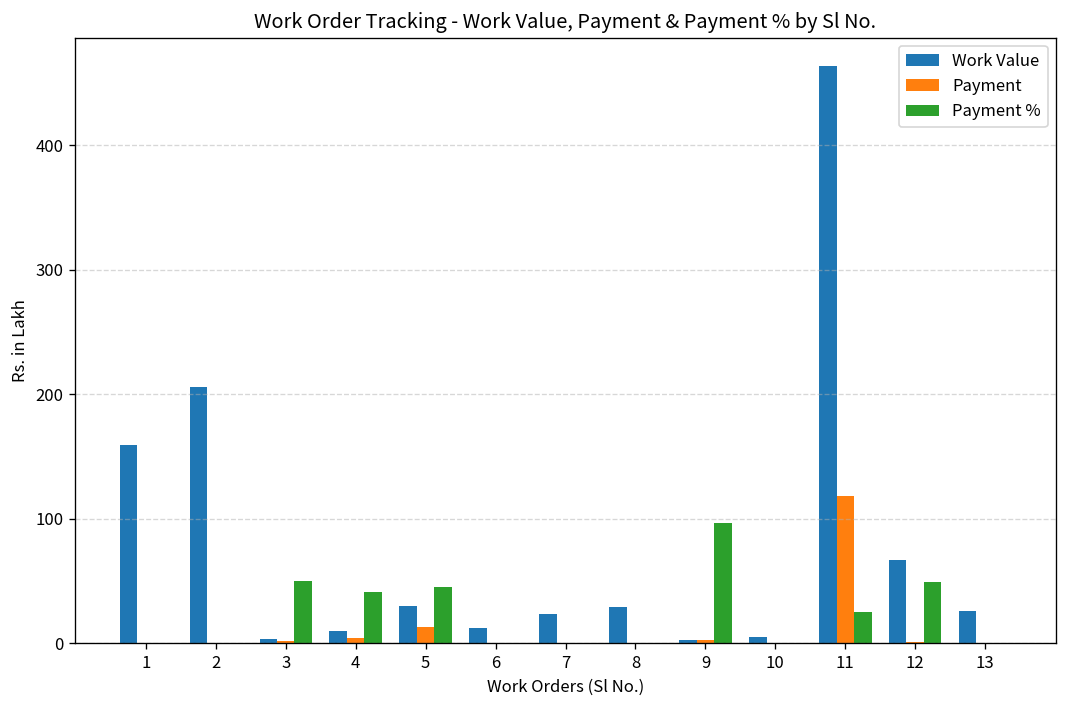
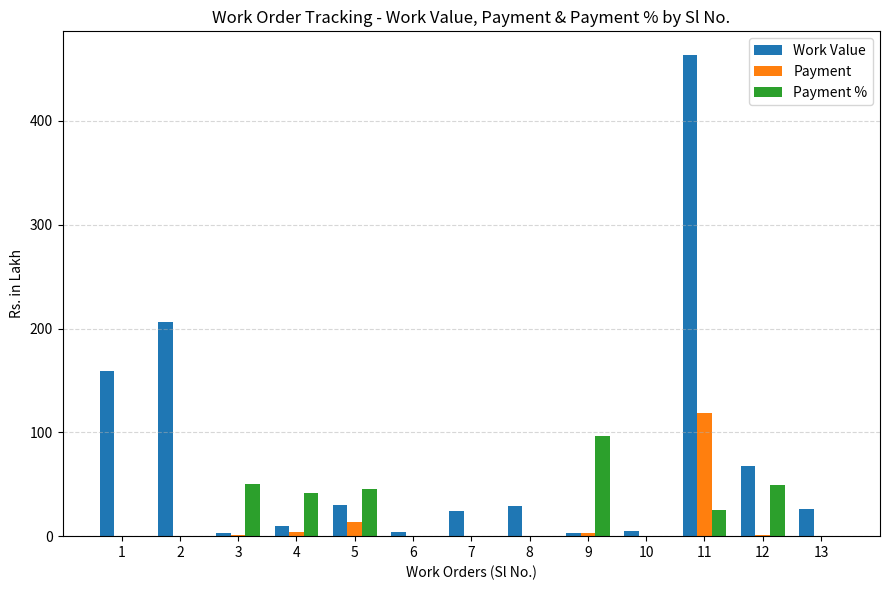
  {
    "Work Value": {
      "1": 159,
      "2": 206,
      "3": 3,
      "4": 10,
      "5": 30,
-     "6": 12,
+     "6": 4,
      "7": 24,
      "8": 30,
      "9": 3,
      "10": 5,
      "11": 463,
      "12": 67,
      "13": 26
    },
    "Payment": {
      "1": 0,
      "2": 0,
      "4": 4,
      "5": 14,
      "6": 0,
      "7": 0,
      "8": 0,
      "9": 3,
      "10": 0,
      "11": 119,
      "13": 0
    },
    "Payment %": {
      "1": 0,
      "2": 0,
      "3": 50,
      "4": 41,
      "5": 45,
      "6": 0,
      "7": 0,
      "8": 0,
      "9": 96,
      "10": 0,
      "11": 26,
      "12": 49,
      "13": 0
    }
  }
